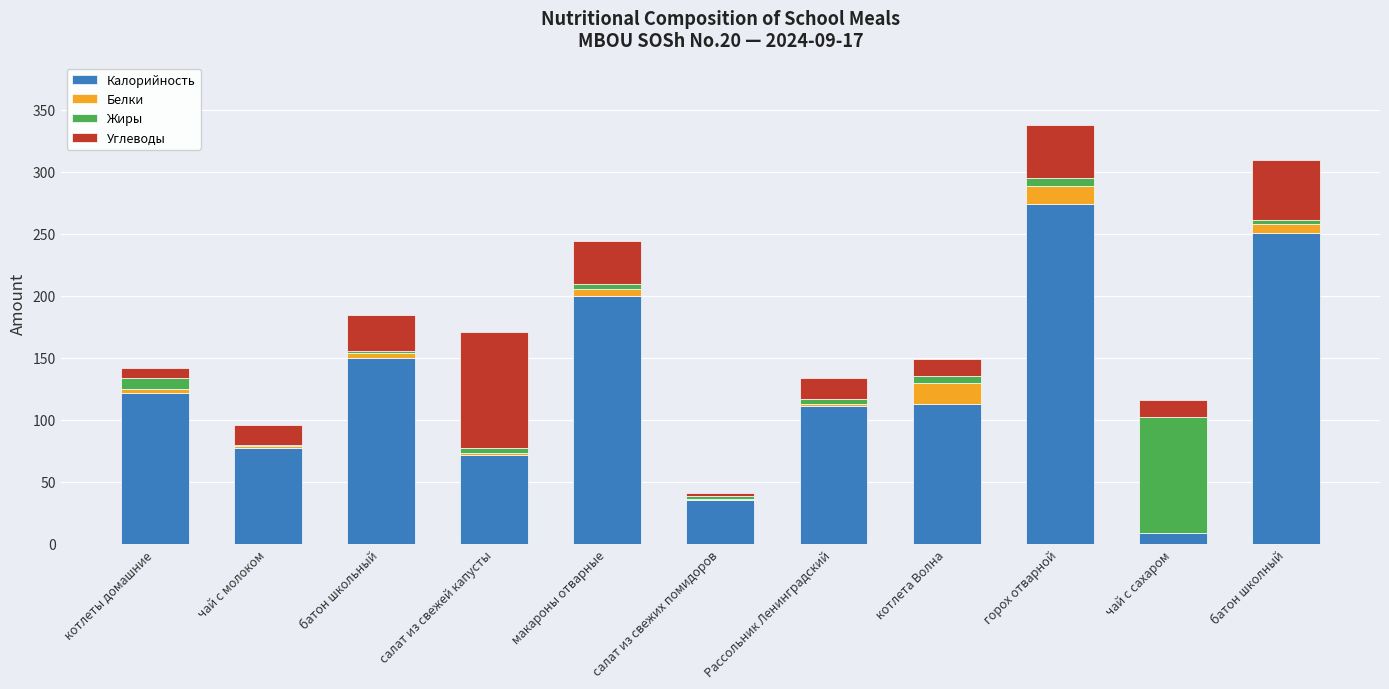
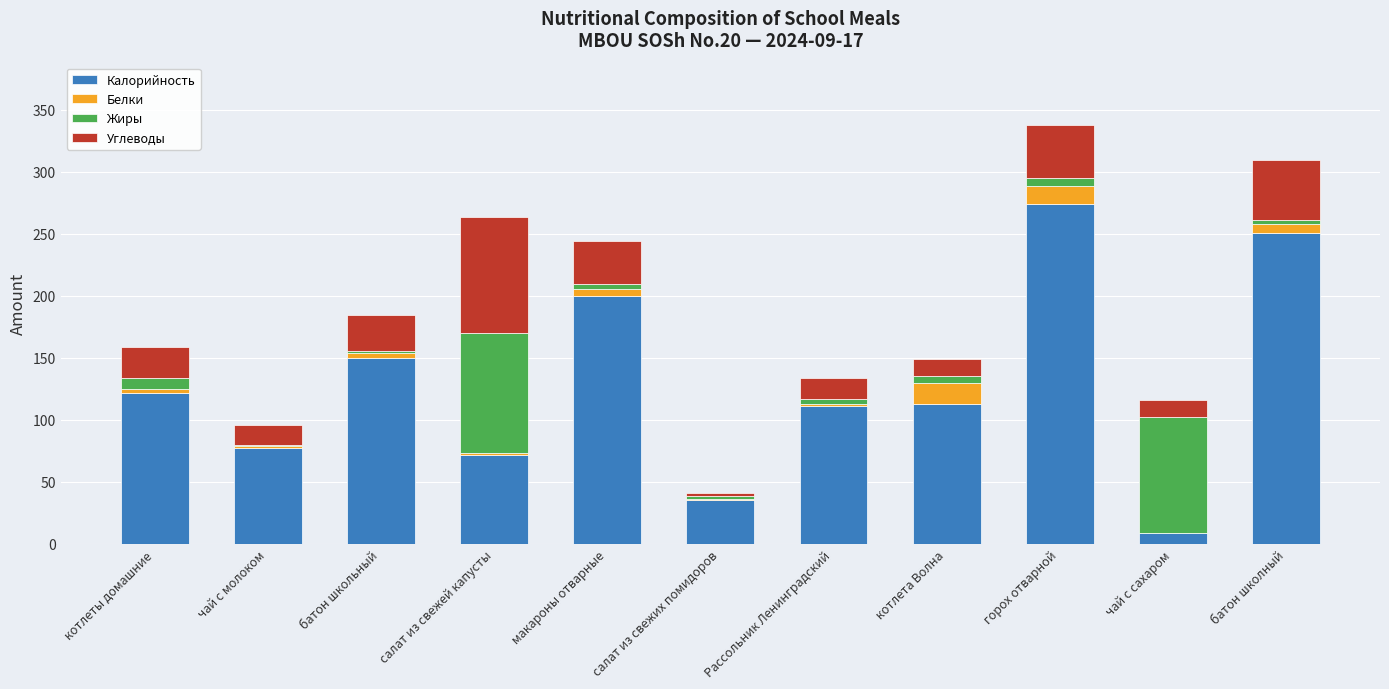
  {
    "Калорийность": {
      "котлеты домашние": 122,
      "чай с молоком": 77,
      "батон школьный": 150,
      "салат из свежей капусты": 72,
      "макароны отварные": 200,
      "салат из свежих помидоров": 35,
      "Рассольник Ленинградский": 111,
      "котлета Волна": 113,
      "горох отварной": 274,
      "чай с сахаром": 9,
      "батон школный": 251
    },
    "Белки": {
      "котлеты домашние": 3,
      "батон школьный": 4,
      "макароны отварные": 5,
      "котлета Волна": 17,
      "горох отварной": 14,
      "чай с сахаром": 0,
      "батон школный": 7
    },
    "Жиры": {
      "котлеты домашние": 9,
-     "салат из свежей капусты": 4,
+     "салат из свежей капусты": 97,
      "макароны отварные": 4,
      "салат из свежих помидоров": 3,
      "Рассольник Ленинградский": 4,
      "котлета Волна": 6,
      "горох отварной": 7,
      "чай с сахаром": 93,
      "батон школный": 3
    },
    "Углеводы": {
-     "котлеты домашние": 8,
+     "котлеты домашние": 25,
      "чай с молоком": 16,
      "батон школьный": 29,
      "салат из свежей капусты": 94,
      "макароны отварные": 35,
      "салат из свежих помидоров": 2,
      "Рассольник Ленинградский": 17,
      "котлета Волна": 13,
      "горох отварной": 42,
      "чай с сахаром": 14,
      "батон школный": 49
    }
  }
